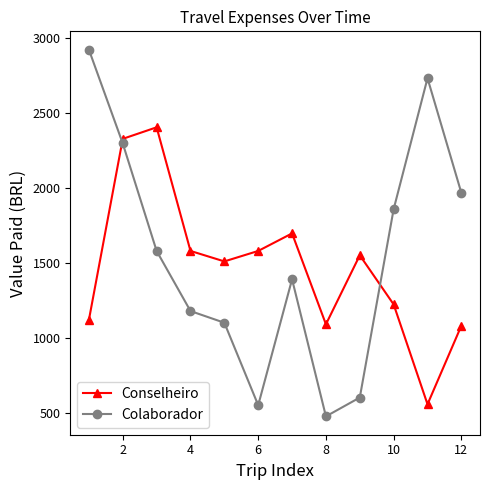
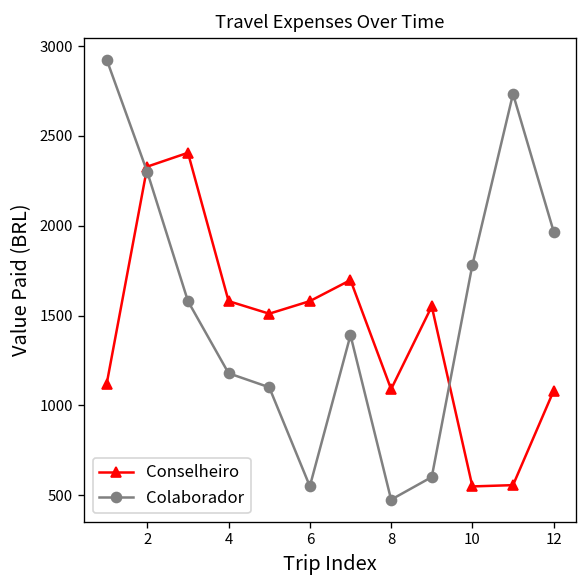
  {
    "Conselheiro": {
      "2": 2330,
      "4": 1580,
      "6": 1580,
      "8": 1090,
-     "10": 1220,
+     "10": 550,
      "12": 1080
    },
    "Colaborador": {
      "2": 2300,
      "4": 1180,
      "6": 550,
      "8": 470,
-     "10": 1860,
+     "10": 1780,
      "12": 1970
    }
  }
